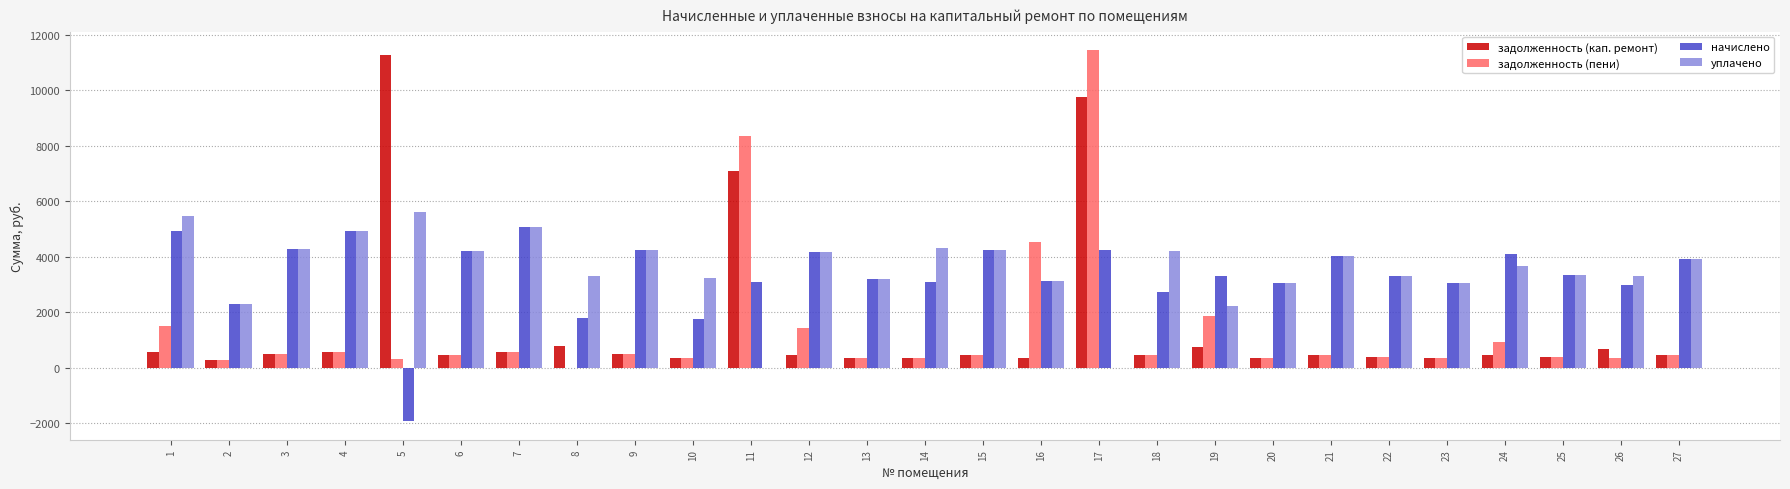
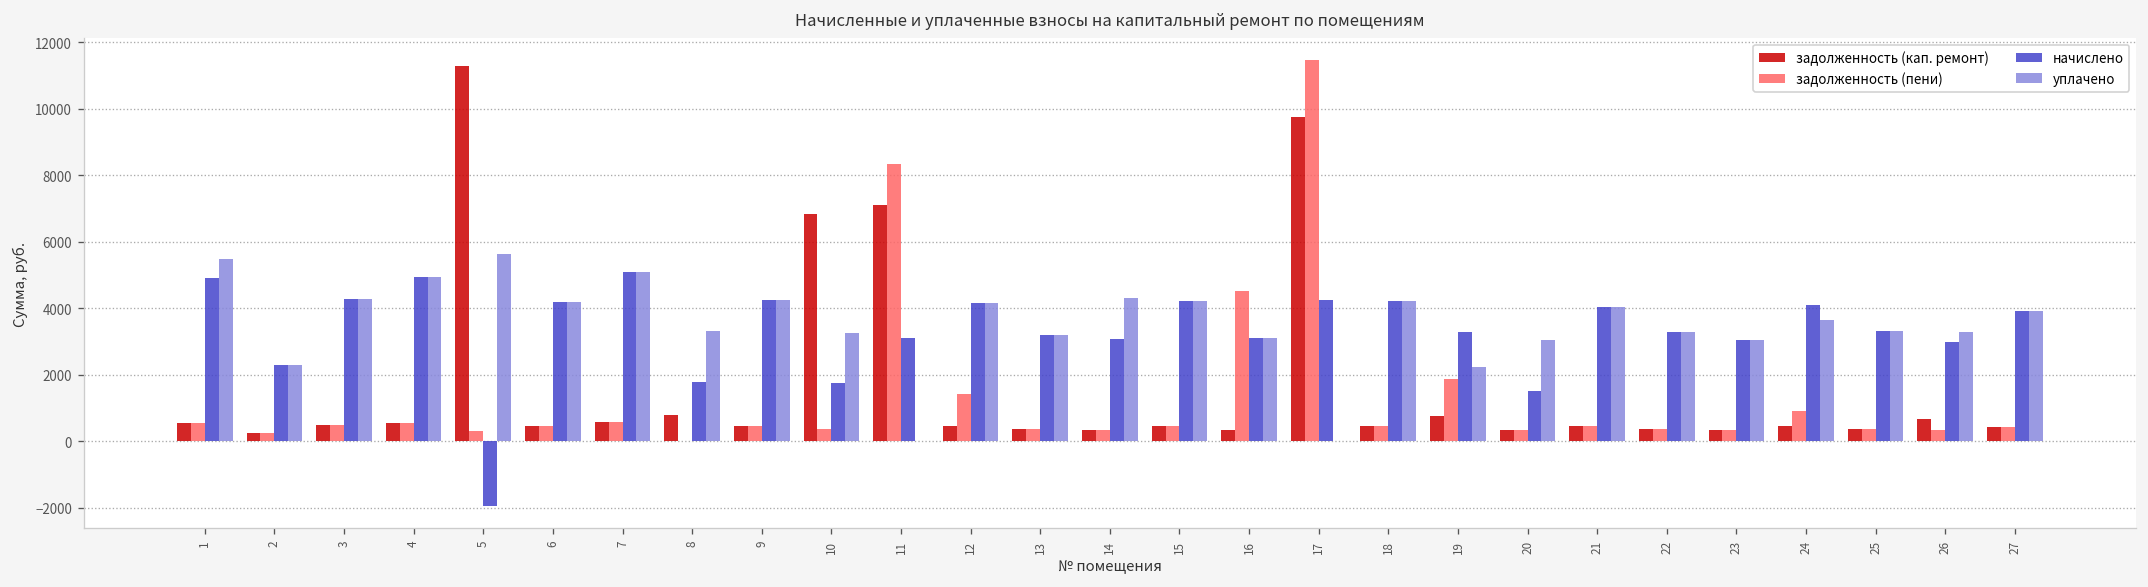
  {
    "задолженность (кап. ремонт)": {
      "1": 500,
      "2": 300,
      "3": 500,
      "4": 500,
      "5": 11300,
      "6": 500,
      "7": 600,
      "8": 800,
      "9": 500,
-     "10": 400,
+     "10": 6800,
      "11": 7100,
      "12": 500,
      "13": 400,
      "14": 300,
      "15": 500,
      "16": 300,
      "17": 9700,
      "18": 500,
      "19": 800,
      "20": 300,
      "21": 400,
      "22": 400,
      "23": 300,
      "24": 500,
      "25": 400,
      "26": 700,
      "27": 400
    },
    "задолженность (пени)": {
-     "1": 1500,
+     "1": 500,
      "2": 300,
      "3": 500,
      "4": 500,
      "5": 300,
      "6": 500,
      "7": 600,
      "8": 0,
      "9": 500,
      "10": 400,
      "11": 8300,
      "12": 1400,
      "13": 400,
      "14": 300,
      "15": 500,
      "16": 4500,
      "17": 11500,
      "18": 500,
      "19": 1900,
      "20": 300,
      "21": 400,
      "22": 400,
      "23": 300,
      "24": 900,
      "25": 400,
      "26": 300,
      "27": 400
    },
    "начислено": {
      "1": 4900,
      "2": 2300,
      "3": 4300,
      "4": 4900,
      "5": -1900,
      "6": 4200,
      "7": 5100,
      "8": 1800,
      "9": 4200,
      "10": 1700,
      "11": 3100,
      "12": 4200,
      "13": 3200,
      "14": 3100,
      "15": 4200,
      "16": 3100,
      "17": 4200,
-     "18": 2700,
+     "18": 4200,
      "19": 3300,
-     "20": 3000,
+     "20": 1500,
      "21": 4000,
      "22": 3300,
      "23": 3000,
      "24": 4100,
      "25": 3300,
      "26": 3000,
      "27": 3900
    },
    "уплачено": {
      "1": 5500,
      "2": 2300,
      "3": 4300,
      "4": 4900,
      "5": 5600,
      "6": 4200,
      "7": 5100,
      "8": 3300,
      "9": 4200,
      "10": 3200,
      "11": 0,
      "12": 4200,
      "13": 3200,
      "14": 4300,
      "15": 4200,
      "16": 3100,
      "17": 0,
      "18": 4200,
      "19": 2200,
      "20": 3000,
      "21": 4000,
      "22": 3300,
      "23": 3000,
      "24": 3600,
      "25": 3300,
      "26": 3300,
      "27": 3900
    }
  }
